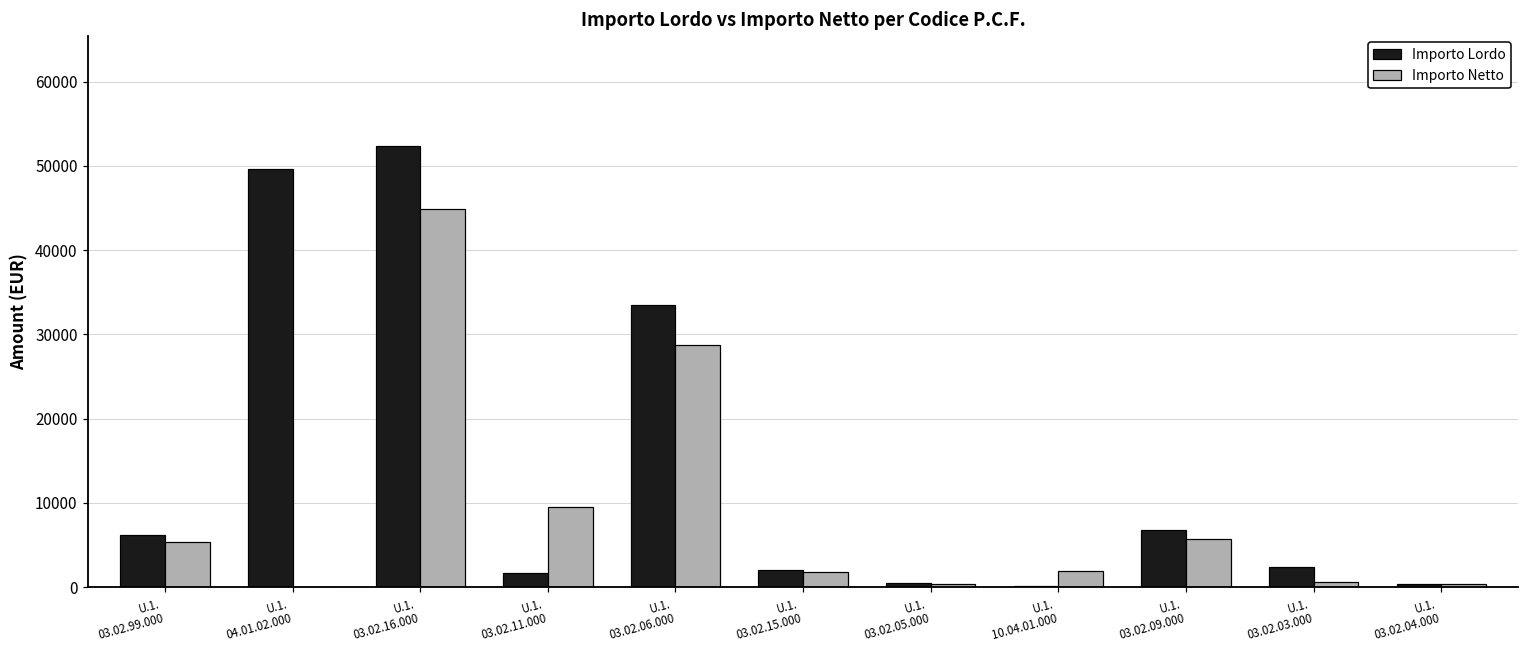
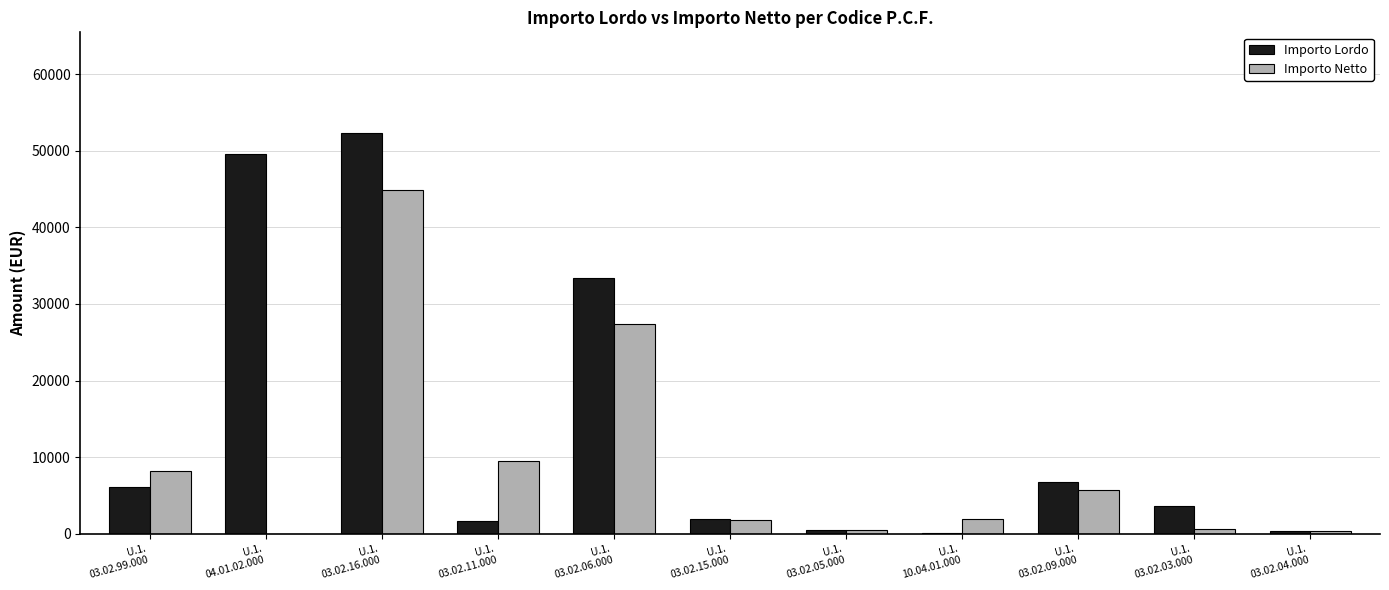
  {
    "Importo Lordo": {
      "U.1. 03.02.99.000": 6000,
      "U.1. 04.01.02.000": 50000,
      "U.1. 03.02.16.000": 52000,
      "U.1. 03.02.11.000": 2000,
      "U.1. 03.02.06.000": 33000,
      "U.1. 03.02.15.000": 2000,
      "U.1. 03.02.05.000": 1000,
      "U.1. 03.02.09.000": 7000,
-     "U.1. 03.02.03.000": 2000,
+     "U.1. 03.02.03.000": 4000,
      "U.1. 03.02.04.000": 0
    },
    "Importo Netto": {
-     "U.1. 03.02.99.000": 5000,
+     "U.1. 03.02.99.000": 8000,
      "U.1. 04.01.02.000": 0,
      "U.1. 03.02.16.000": 45000,
      "U.1. 03.02.11.000": 10000,
-     "U.1. 03.02.06.000": 29000,
+     "U.1. 03.02.06.000": 27000,
      "U.1. 03.02.15.000": 2000,
      "U.1. 03.02.05.000": 0,
      "U.1. 10.04.01.000": 2000,
      "U.1. 03.02.09.000": 6000,
      "U.1. 03.02.03.000": 1000,
      "U.1. 03.02.04.000": 0
    }
  }
